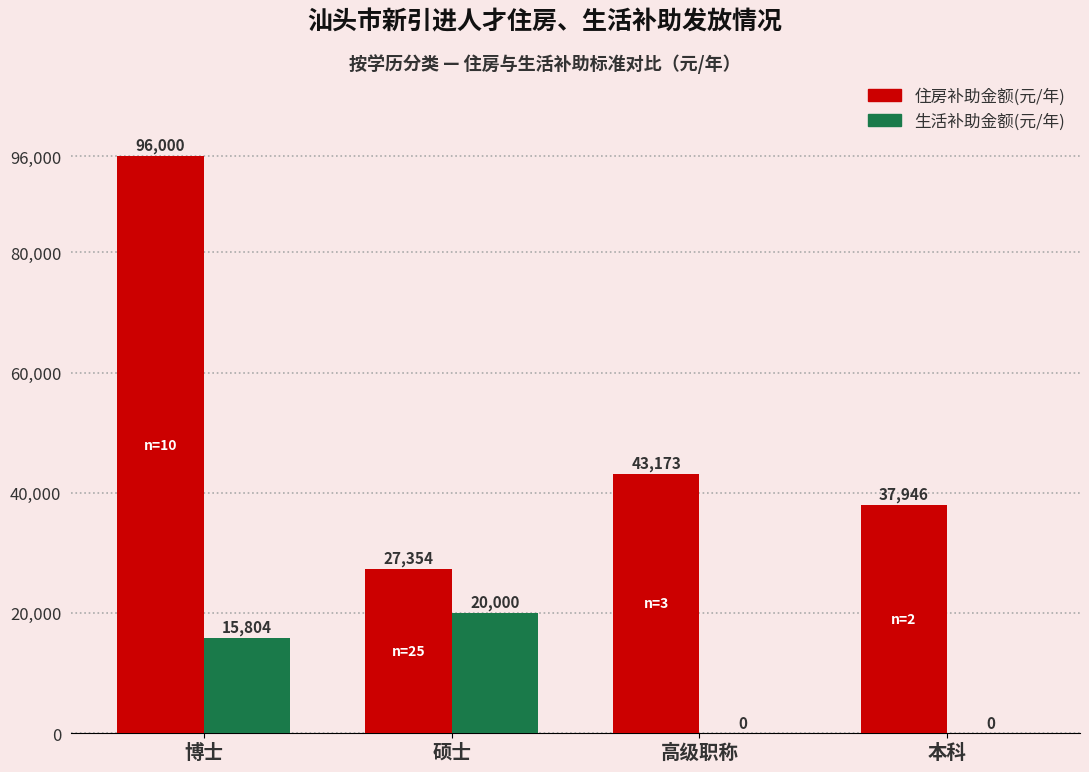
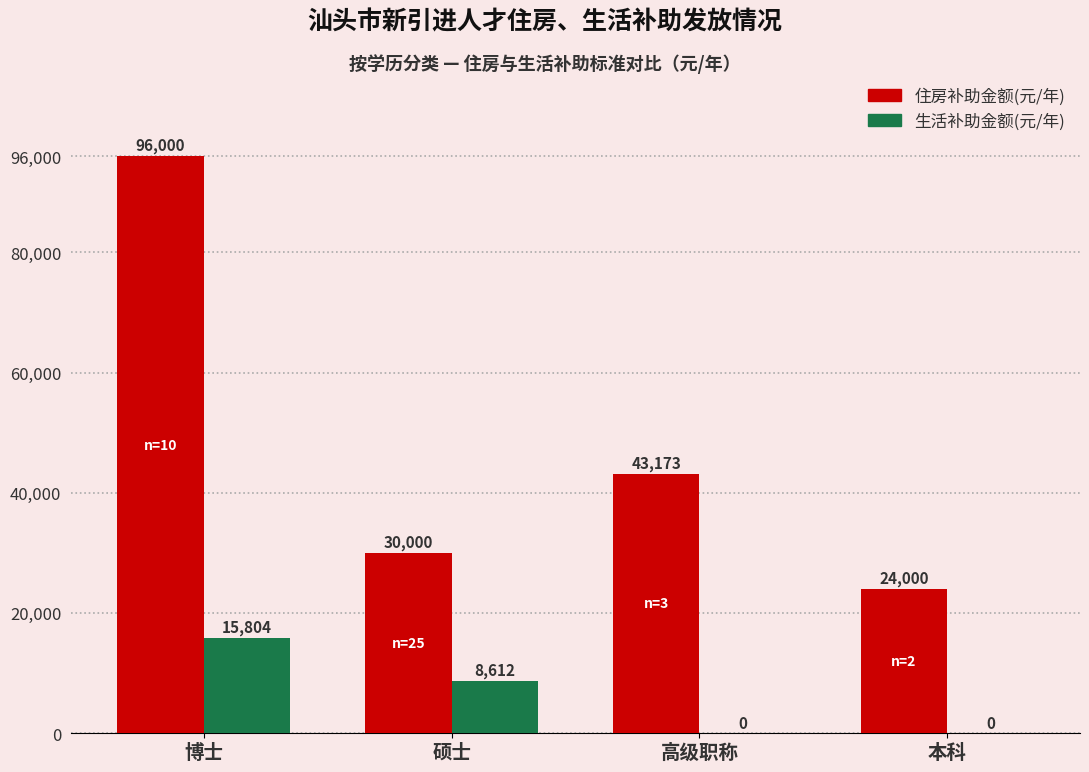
  {
    "住房补助金额(元/年)": {
      "博士": "96,000",
-     "硕士": "27,354",
+     "硕士": "30,000",
      "高级职称": "43,173",
-     "本科": "37,946"
+     "本科": "24,000"
    },
    "生活补助金额(元/年)": {
      "博士": "15,804",
-     "硕士": "20,000",
+     "硕士": "8,612",
      "高级职称": "0",
      "本科": "0"
    }
  }
